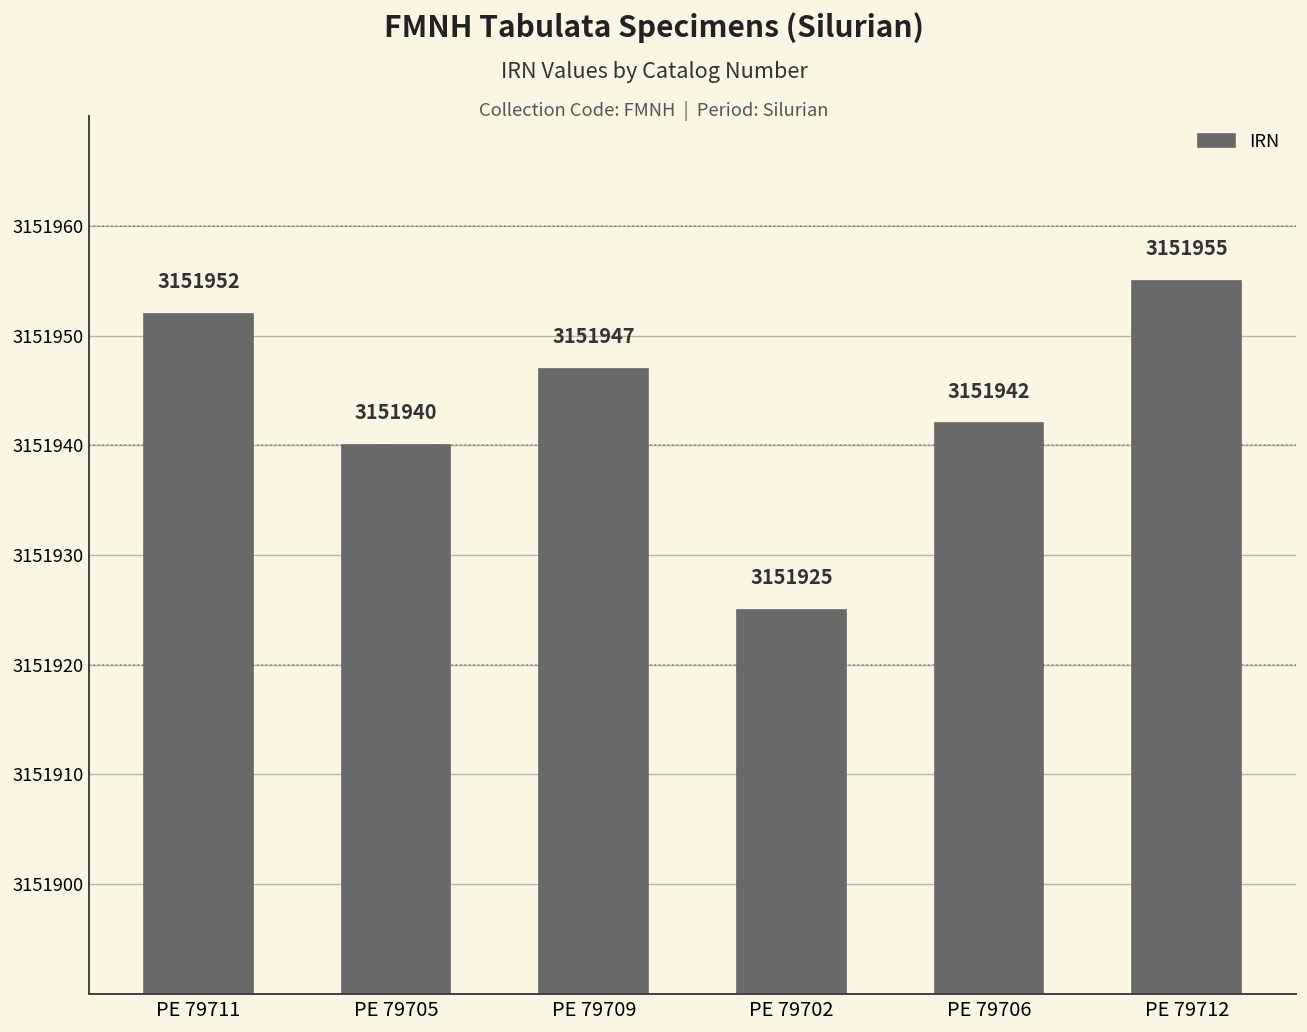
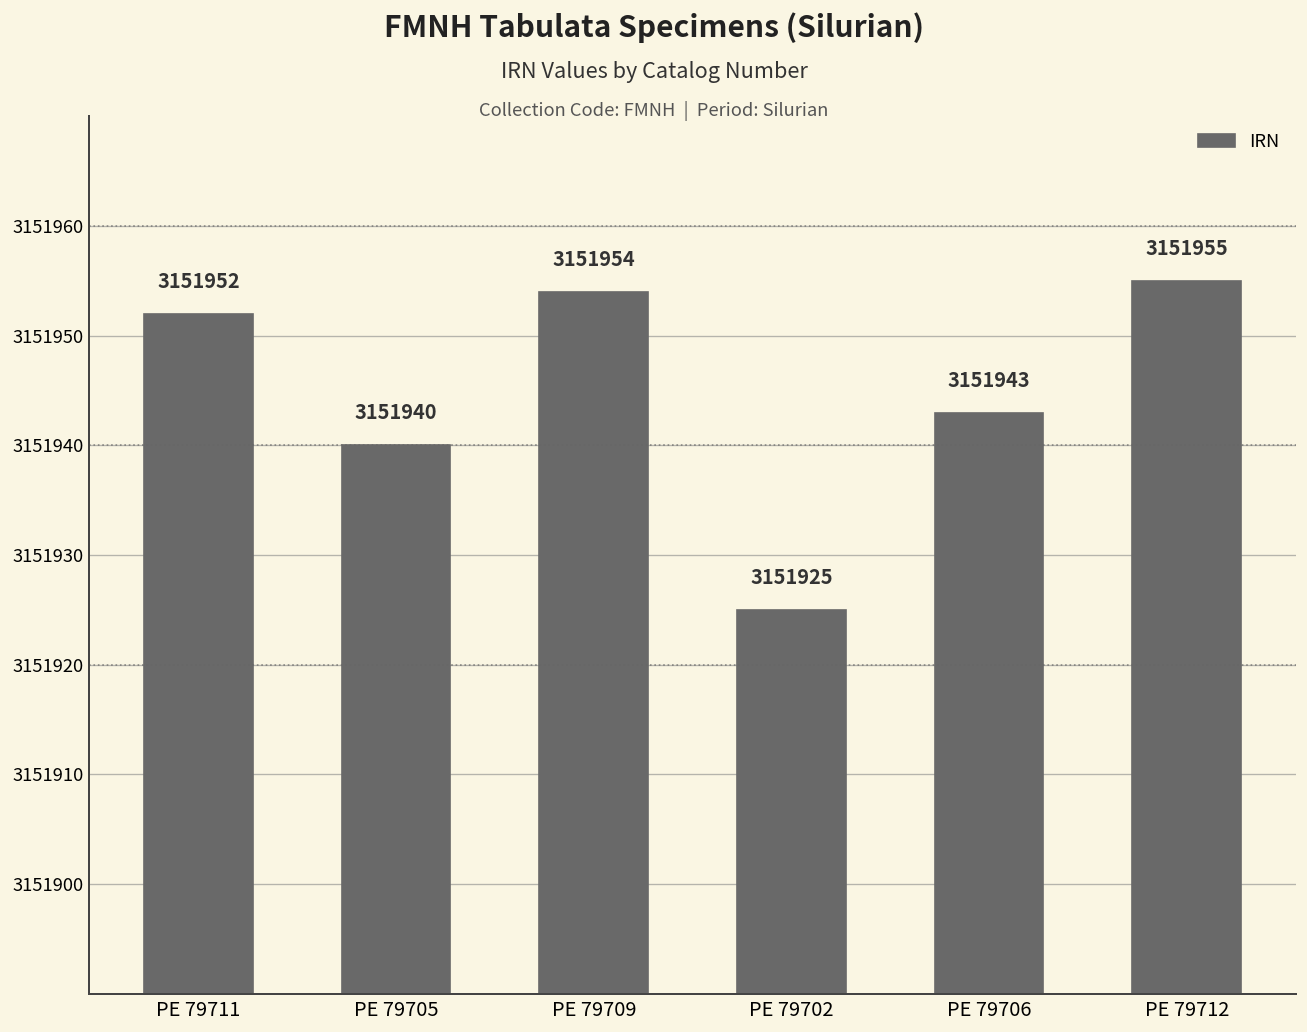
  {
    "PE 79711": 3151952,
    "PE 79705": 3151940,
-   "PE 79709": 3151947,
+   "PE 79709": 3151954,
    "PE 79702": 3151925,
-   "PE 79706": 3151942,
+   "PE 79706": 3151943,
    "PE 79712": 3151955
  }
